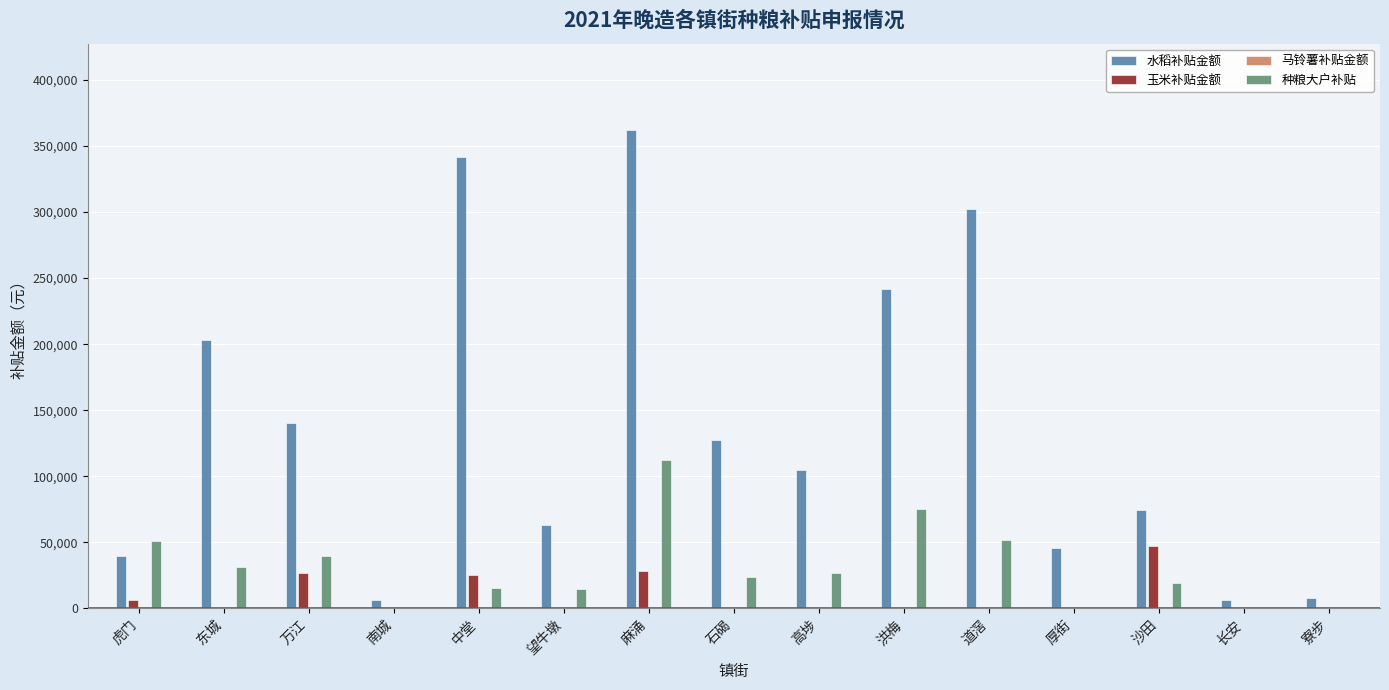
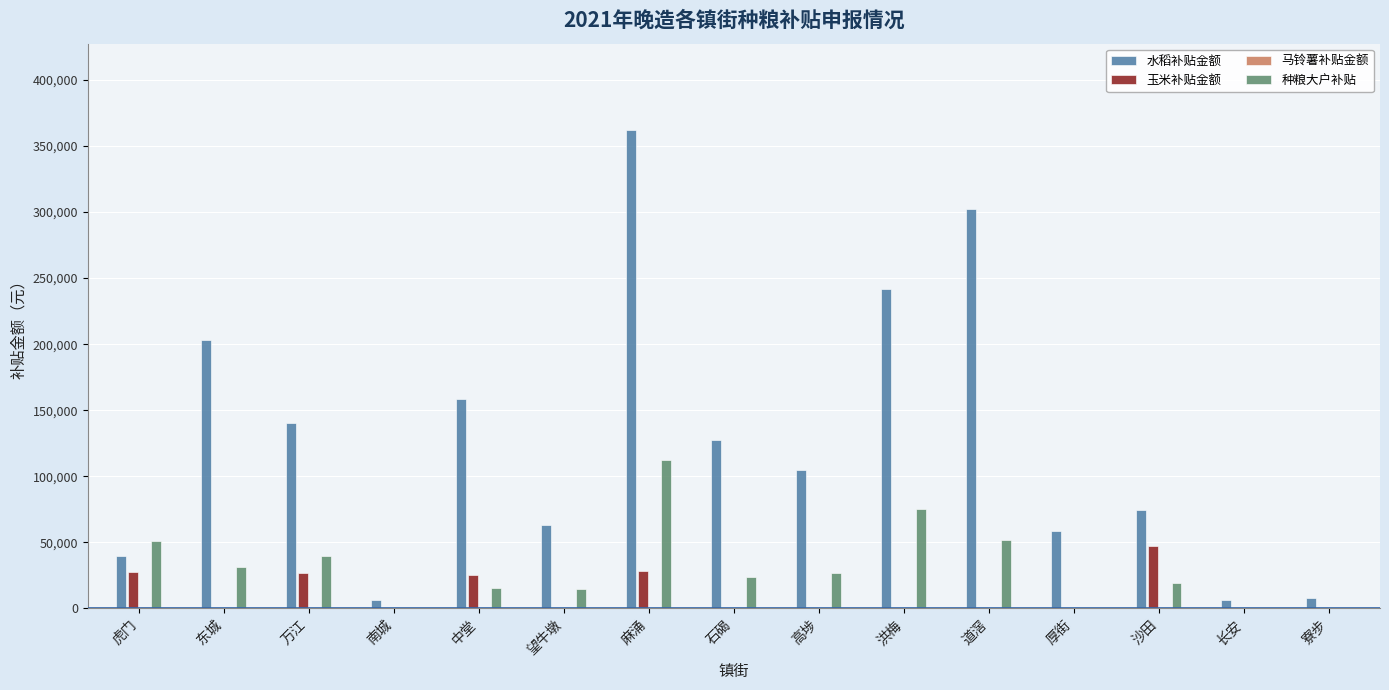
  {
    "水稻补贴金额": {
      "虎门": "40,000",
      "东城": "203,000",
      "万江": "140,000",
      "南城": "6,000",
-     "中堂": "342,000",
+     "中堂": "159,000",
      "望牛墩": "63,000",
      "麻涌": "362,000",
      "石碣": "127,000",
      "高埗": "105,000",
      "洪梅": "242,000",
      "道滘": "302,000",
-     "厚街": "46,000",
+     "厚街": "59,000",
      "沙田": "75,000",
      "长安": "6,000",
      "寮步": "8,000"
    },
    "玉米补贴金额": {
-     "虎门": "6,000",
+     "虎门": "28,000",
      "东城": "0",
      "万江": "27,000",
      "南城": "0",
      "中堂": "25,000",
      "望牛墩": "0",
      "麻涌": "28,000",
      "石碣": "0",
      "高埗": "0",
      "洪梅": "0",
      "道滘": "0",
      "厚街": "0",
      "沙田": "47,000",
      "长安": "0"
    },
    "马铃薯补贴金额": {
      "东城": "0",
      "万江": "0",
      "南城": "0",
      "中堂": "0",
      "望牛墩": "0",
      "麻涌": "0",
      "石碣": "0",
      "高埗": "0",
      "洪梅": "0",
      "道滘": "0",
      "厚街": "0",
      "沙田": "0",
      "长安": "0",
      "寮步": "0"
    },
    "种粮大户补贴": {
      "虎门": "51,000",
      "东城": "31,000",
      "万江": "40,000",
      "南城": "0",
      "中堂": "16,000",
      "望牛墩": "15,000",
      "麻涌": "112,000",
      "石碣": "24,000",
      "高埗": "27,000",
      "洪梅": "75,000",
      "道滘": "52,000",
      "厚街": "0",
      "沙田": "20,000",
      "长安": "0",
      "寮步": "0"
    }
  }
